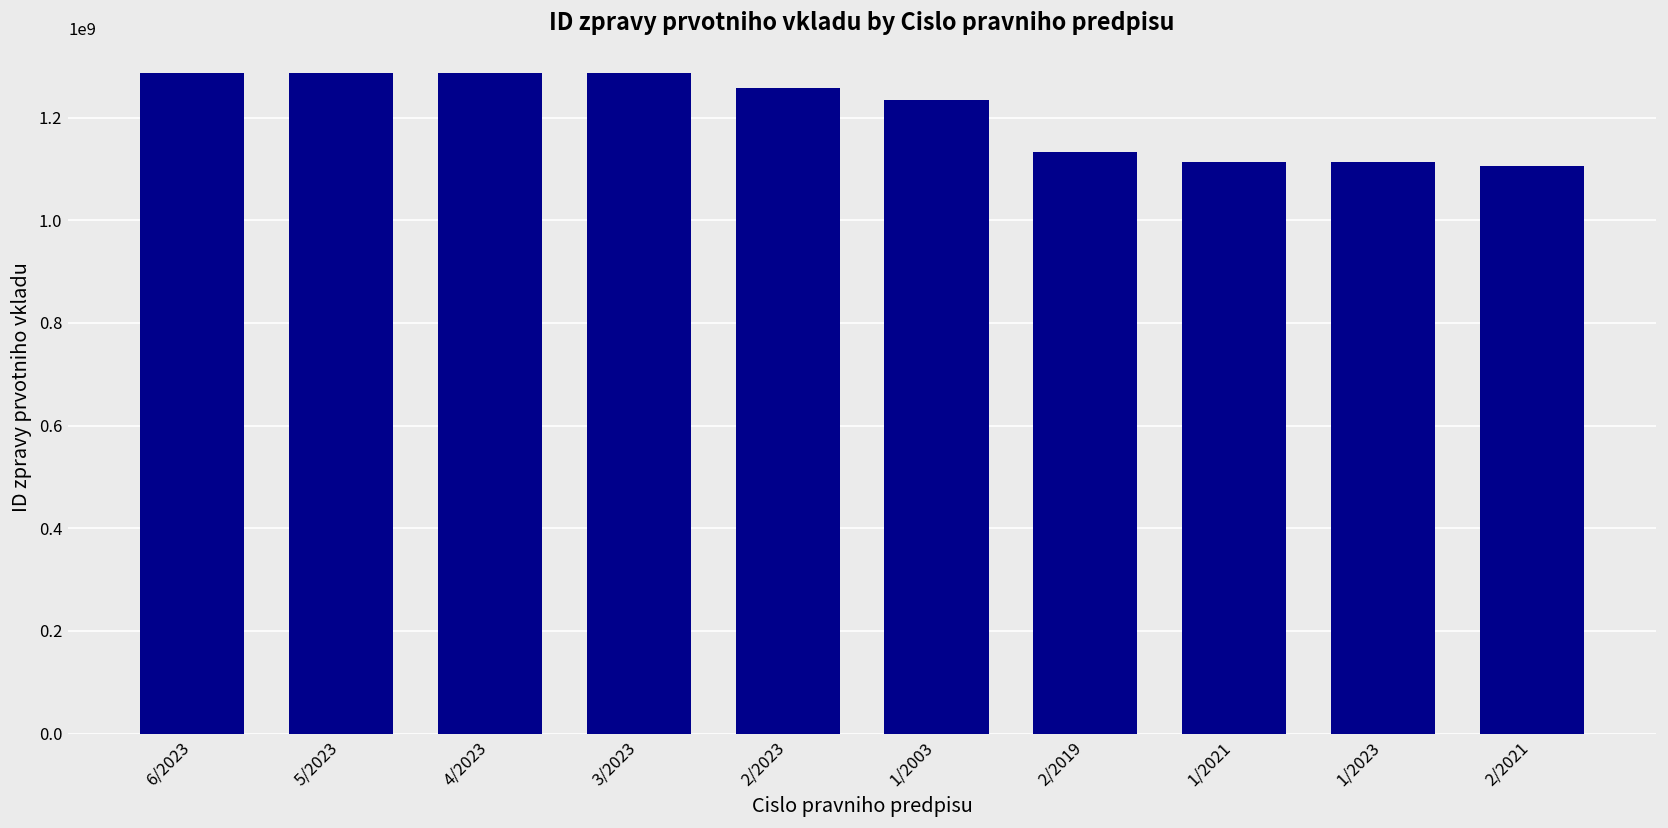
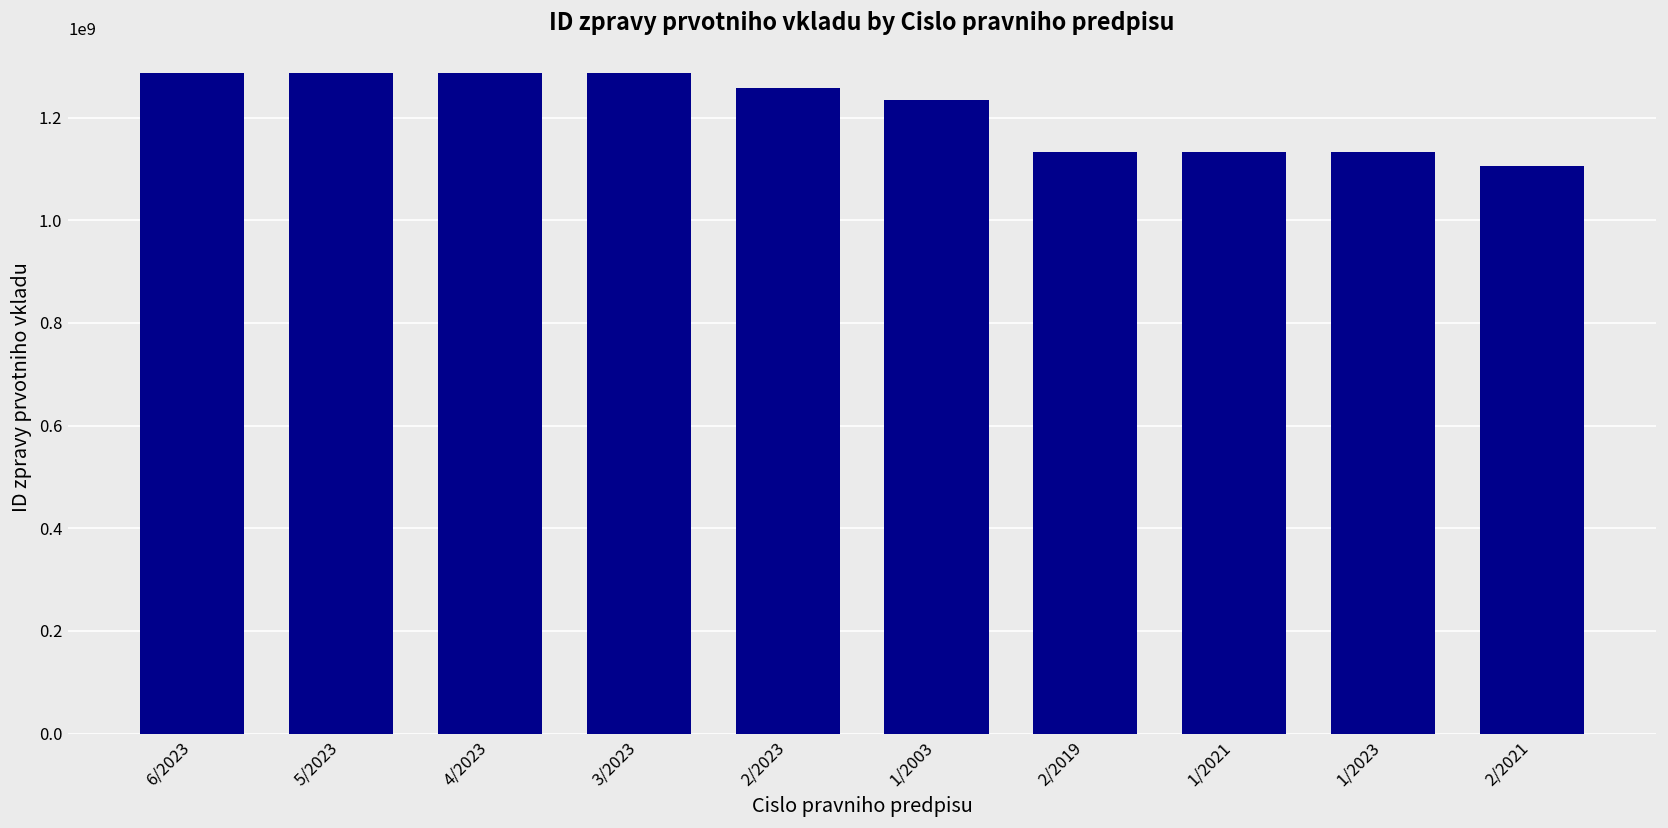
  {
    "6/2023": 1290000000,
    "5/2023": 1290000000,
    "4/2023": 1290000000,
    "3/2023": 1290000000,
    "2/2023": 1260000000,
    "1/2003": 1230000000,
    "2/2019": 1130000000,
-   "1/2021": 1110000000,
-   "1/2023": 1110000000,
+   "1/2021": 1130000000,
+   "1/2023": 1130000000,
    "2/2021": 1110000000
  }
